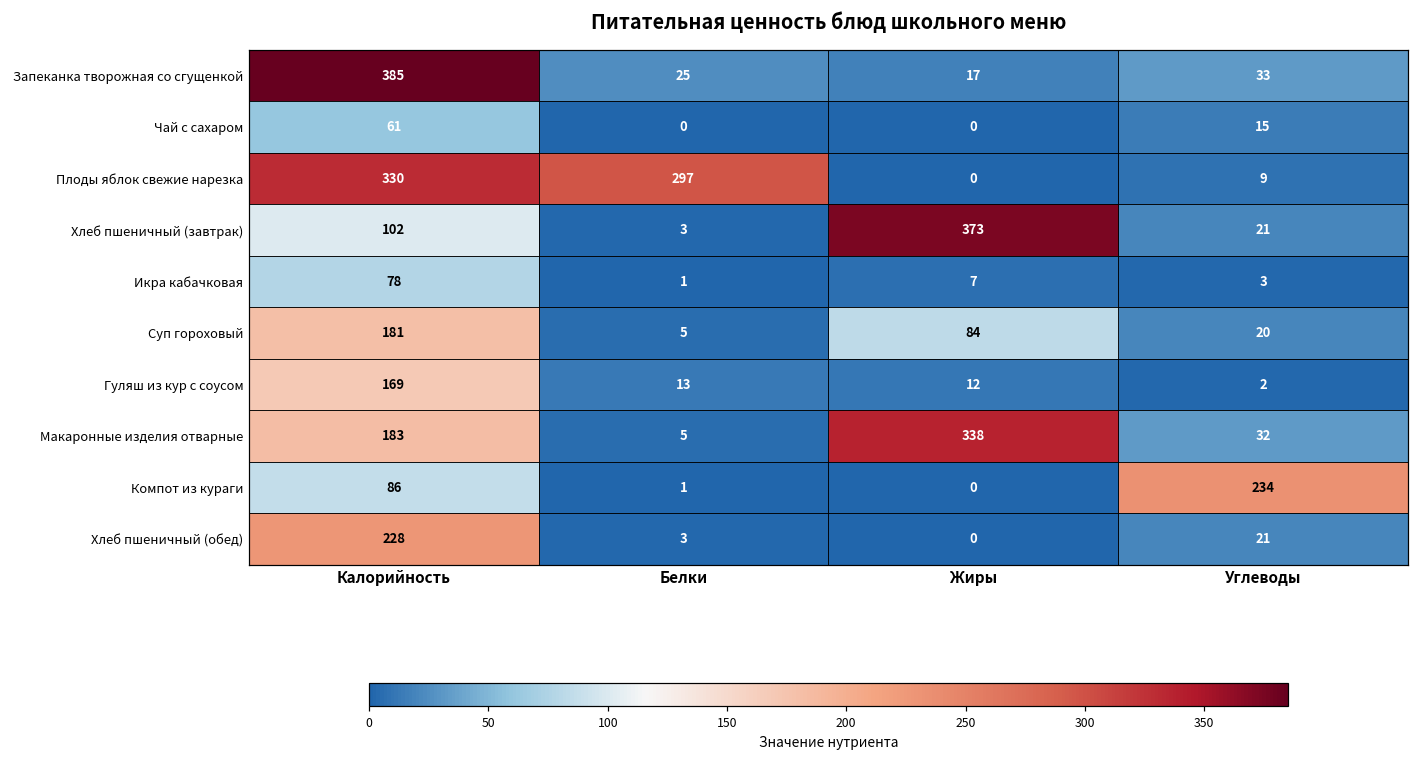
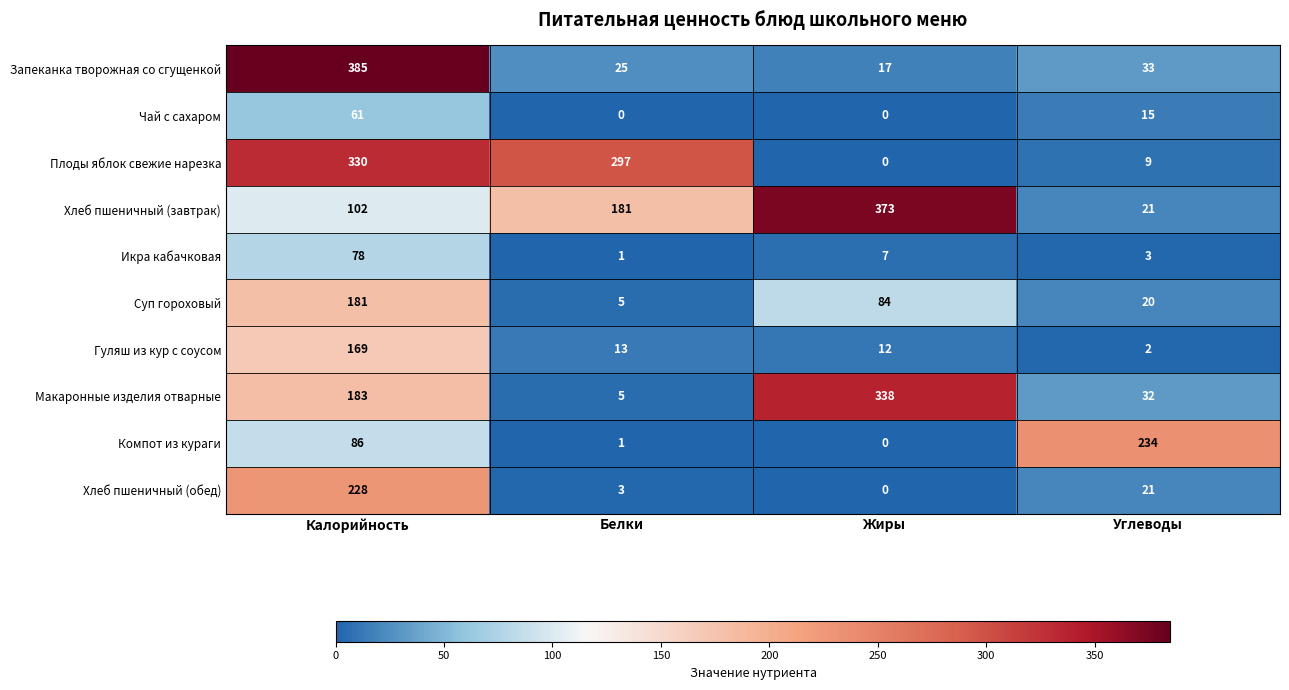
  {
    "Запеканка творожная со сгущенкой": {
      "Калорийность": 385,
      "Белки": 25,
      "Жиры": 17,
      "Углеводы": 33
    },
    "Чай с сахаром": {
      "Калорийность": 61,
      "Белки": 0,
      "Жиры": 0,
      "Углеводы": 15
    },
    "Плоды яблок свежие нарезка": {
      "Калорийность": 330,
      "Белки": 297,
      "Жиры": 0,
      "Углеводы": 9
    },
    "Хлеб пшеничный (завтрак)": {
      "Калорийность": 102,
-     "Белки": 3,
+     "Белки": 181,
      "Жиры": 373,
      "Углеводы": 21
    },
    "Икра кабачковая": {
      "Калорийность": 78,
      "Белки": 1,
      "Жиры": 7,
      "Углеводы": 3
    },
    "Суп гороховый": {
      "Калорийность": 181,
      "Белки": 5,
      "Жиры": 84,
      "Углеводы": 20
    },
    "Гуляш из кур с соусом": {
      "Калорийность": 169,
      "Белки": 13,
      "Жиры": 12,
      "Углеводы": 2
    },
    "Макаронные изделия отварные": {
      "Калорийность": 183,
      "Белки": 5,
      "Жиры": 338,
      "Углеводы": 32
    },
    "Компот из кураги": {
      "Калорийность": 86,
      "Белки": 1,
      "Жиры": 0,
      "Углеводы": 234
    },
    "Хлеб пшеничный (обед)": {
      "Калорийность": 228,
      "Белки": 3,
      "Жиры": 0,
      "Углеводы": 21
    }
  }
